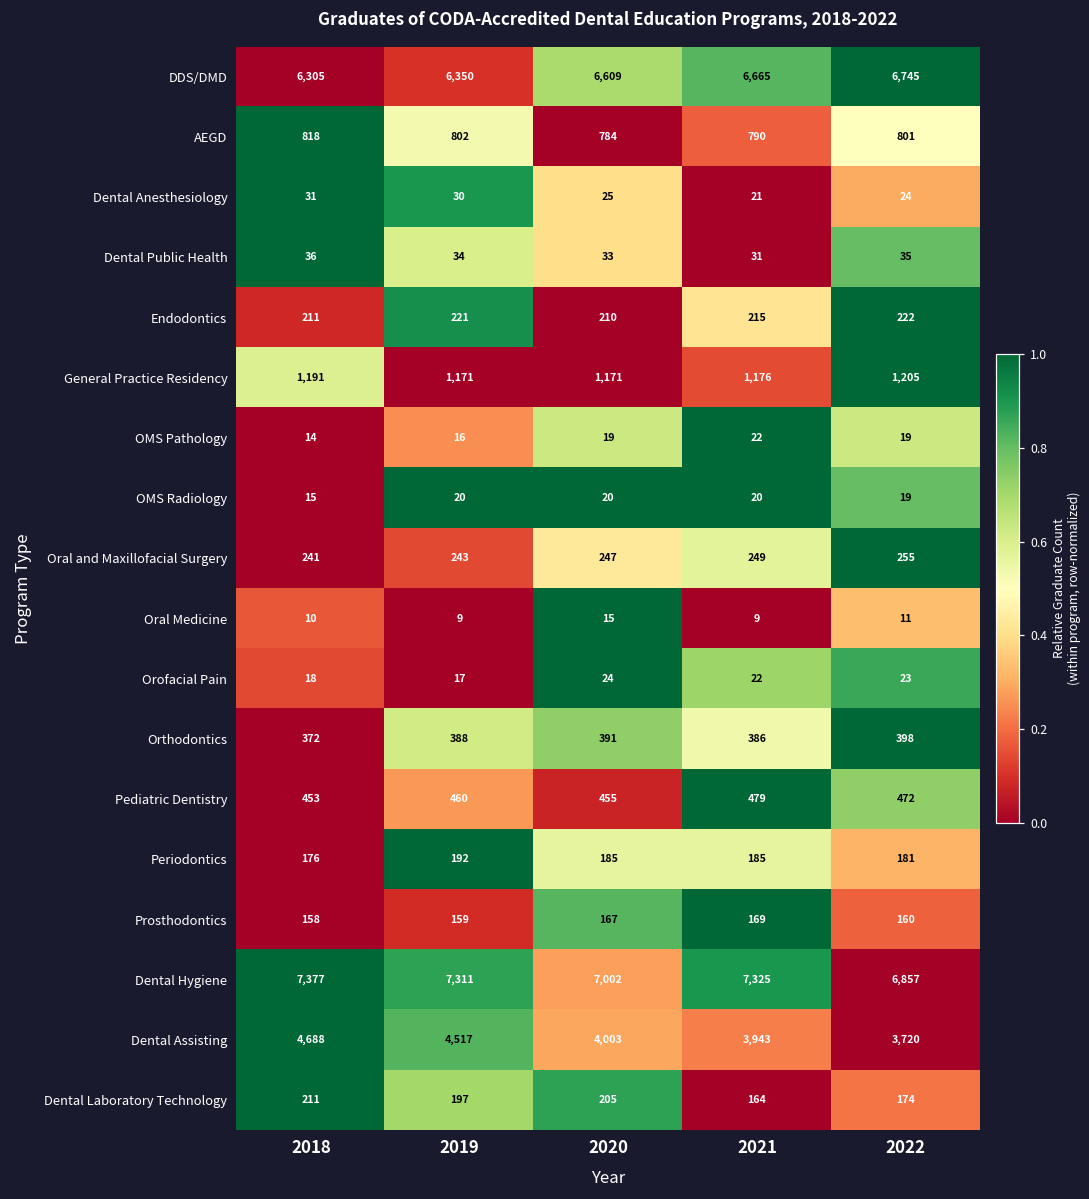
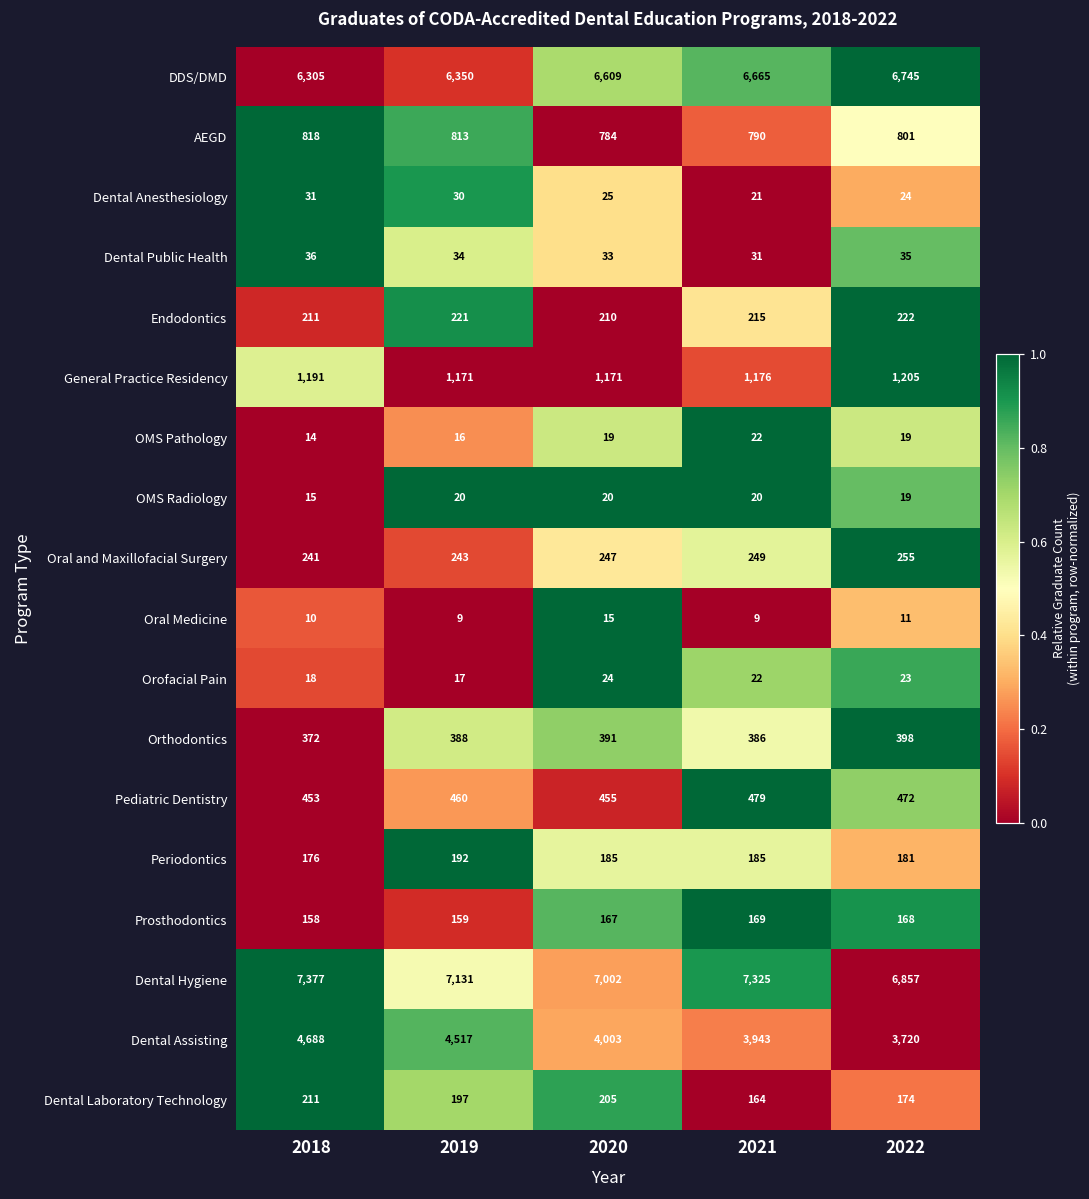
  {
    "DDS/DMD": {
      "2018": "6,305",
      "2019": "6,350",
      "2020": "6,609",
      "2021": "6,665",
      "2022": "6,745"
    },
    "AEGD": {
      "2018": "818",
-     "2019": "802",
+     "2019": "813",
      "2020": "784",
      "2021": "790",
      "2022": "801"
    },
    "Dental Anesthesiology": {
      "2018": "31",
      "2019": "30",
      "2020": "25",
      "2021": "21",
      "2022": "24"
    },
    "Dental Public Health": {
      "2018": "36",
      "2019": "34",
      "2020": "33",
      "2021": "31",
      "2022": "35"
    },
    "Endodontics": {
      "2018": "211",
      "2019": "221",
      "2020": "210",
      "2021": "215",
      "2022": "222"
    },
    "General Practice Residency": {
      "2018": "1,191",
      "2019": "1,171",
      "2020": "1,171",
      "2021": "1,176",
      "2022": "1,205"
    },
    "OMS Pathology": {
      "2018": "14",
      "2019": "16",
      "2020": "19",
      "2021": "22",
      "2022": "19"
    },
    "OMS Radiology": {
      "2018": "15",
      "2019": "20",
      "2020": "20",
      "2021": "20",
      "2022": "19"
    },
    "Oral and Maxillofacial Surgery": {
      "2018": "241",
      "2019": "243",
      "2020": "247",
      "2021": "249",
      "2022": "255"
    },
    "Oral Medicine": {
      "2018": "10",
      "2019": "9",
      "2020": "15",
      "2021": "9",
      "2022": "11"
    },
    "Orofacial Pain": {
      "2018": "18",
      "2019": "17",
      "2020": "24",
      "2021": "22",
      "2022": "23"
    },
    "Orthodontics": {
      "2018": "372",
      "2019": "388",
      "2020": "391",
      "2021": "386",
      "2022": "398"
    },
    "Pediatric Dentistry": {
      "2018": "453",
      "2019": "460",
      "2020": "455",
      "2021": "479",
      "2022": "472"
    },
    "Periodontics": {
      "2018": "176",
      "2019": "192",
      "2020": "185",
      "2021": "185",
      "2022": "181"
    },
    "Prosthodontics": {
      "2018": "158",
      "2019": "159",
      "2020": "167",
      "2021": "169",
-     "2022": "160"
+     "2022": "168"
    },
    "Dental Hygiene": {
      "2018": "7,377",
-     "2019": "7,311",
+     "2019": "7,131",
      "2020": "7,002",
      "2021": "7,325",
      "2022": "6,857"
    },
    "Dental Assisting": {
      "2018": "4,688",
      "2019": "4,517",
      "2020": "4,003",
      "2021": "3,943",
      "2022": "3,720"
    },
    "Dental Laboratory Technology": {
      "2018": "211",
      "2019": "197",
      "2020": "205",
      "2021": "164",
      "2022": "174"
    }
  }
